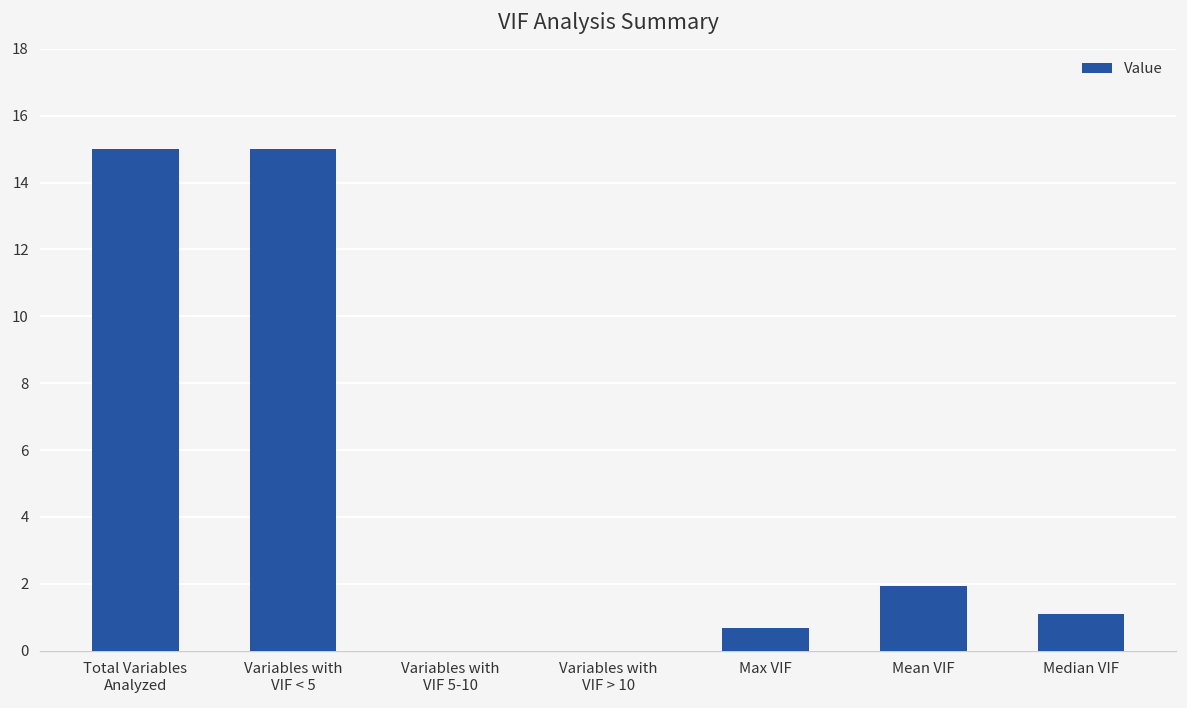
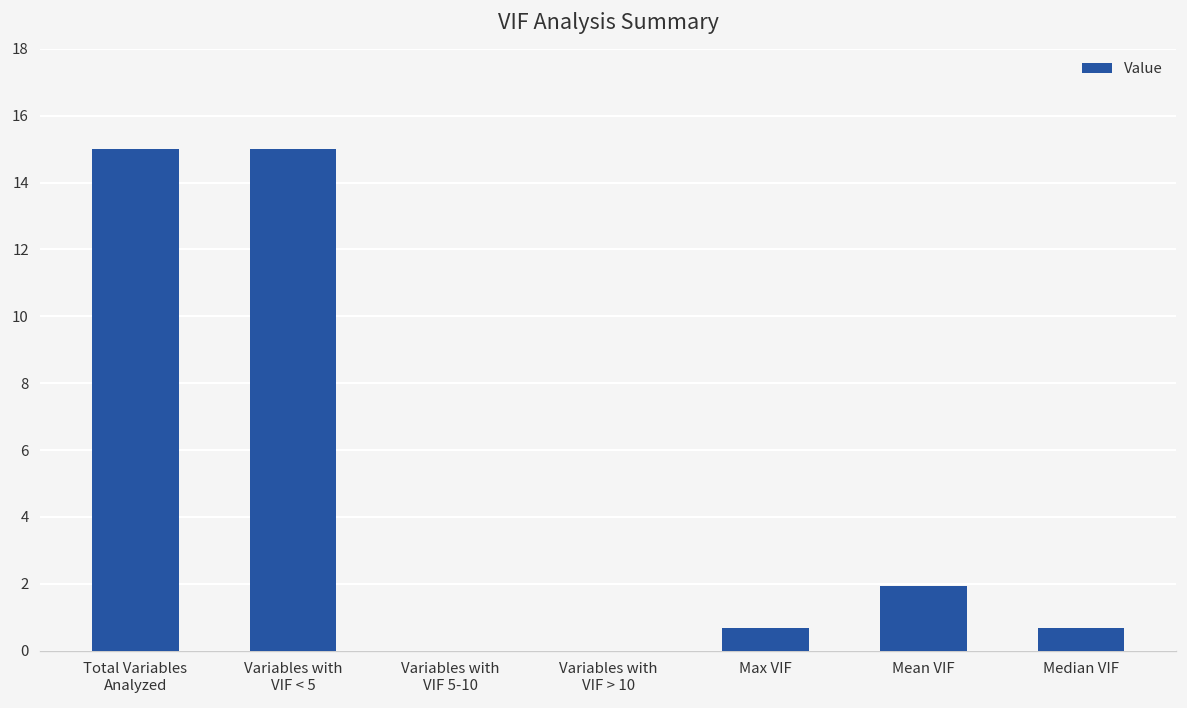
  {
    "Total Variables Analyzed": 15.0,
    "Variables with VIF < 5": 15.0,
    "Variables with VIF 5-10": 0.0,
    "Variables with VIF > 10": 0.0,
    "Max VIF": 0.7,
    "Mean VIF": 1.9,
-   "Median VIF": 1.1
+   "Median VIF": 0.7
  }
